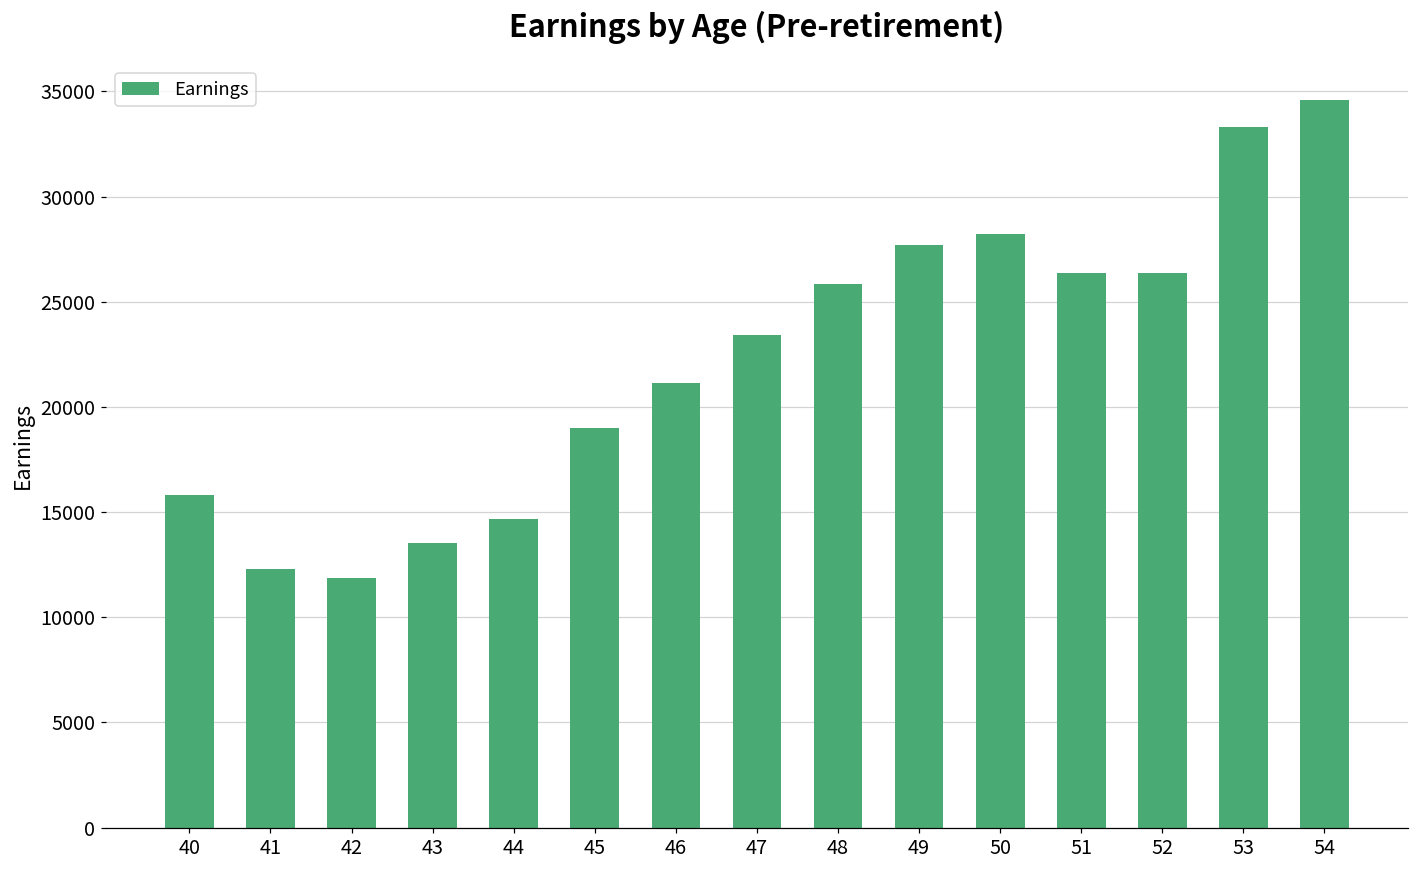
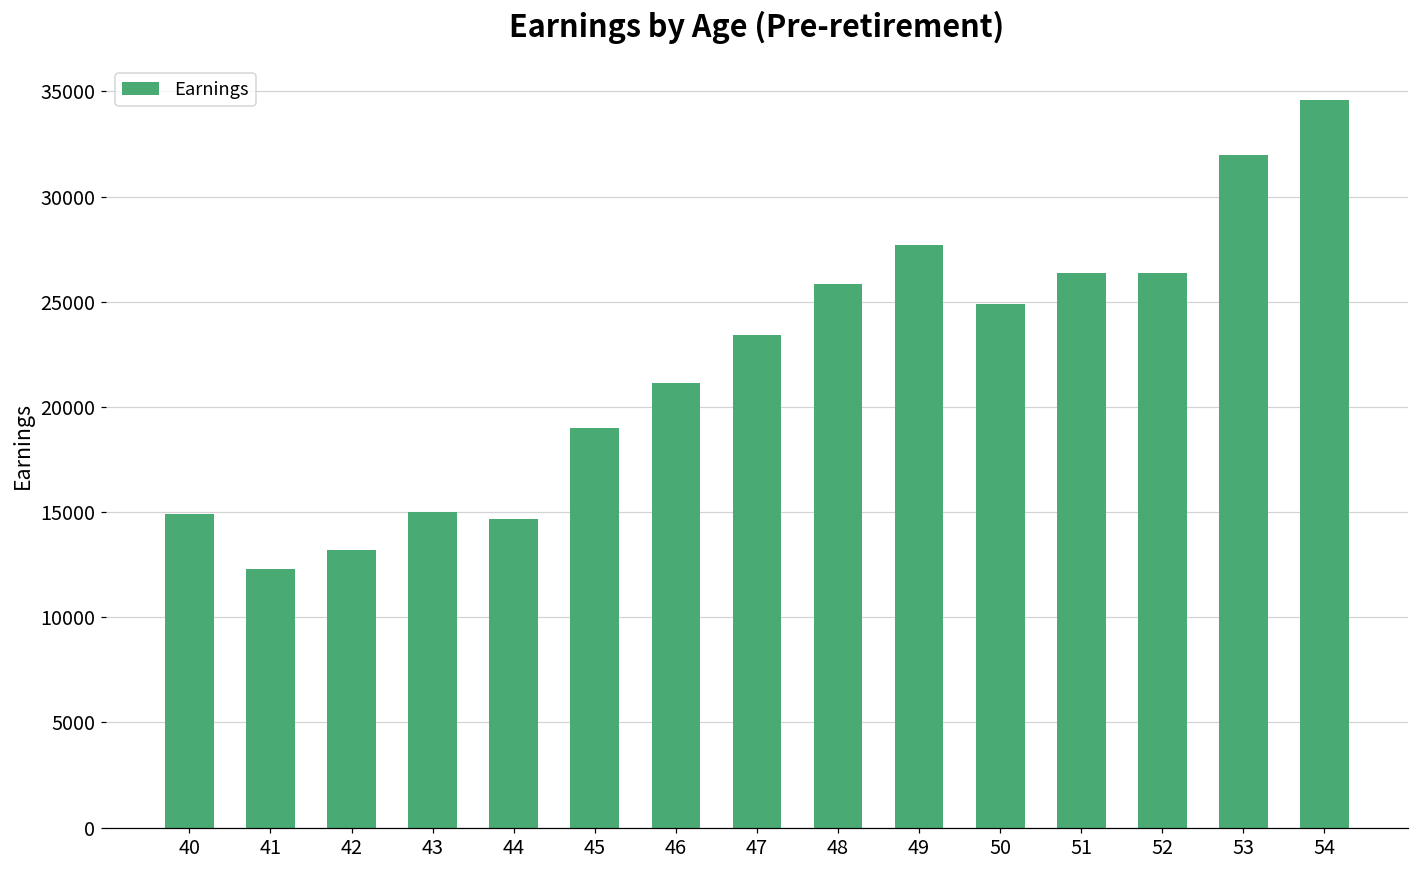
  {
-   "40": 15800,
+   "40": 14900,
    "41": 12300,
-   "42": 11900,
-   "43": 13500,
+   "42": 13200,
+   "43": 15000,
    "44": 14700,
    "45": 19000,
    "46": 21200,
    "47": 23400,
    "48": 25900,
    "49": 27700,
-   "50": 28200,
+   "50": 24900,
    "51": 26400,
    "52": 26300,
-   "53": 33300,
+   "53": 32000,
    "54": 34600
  }
